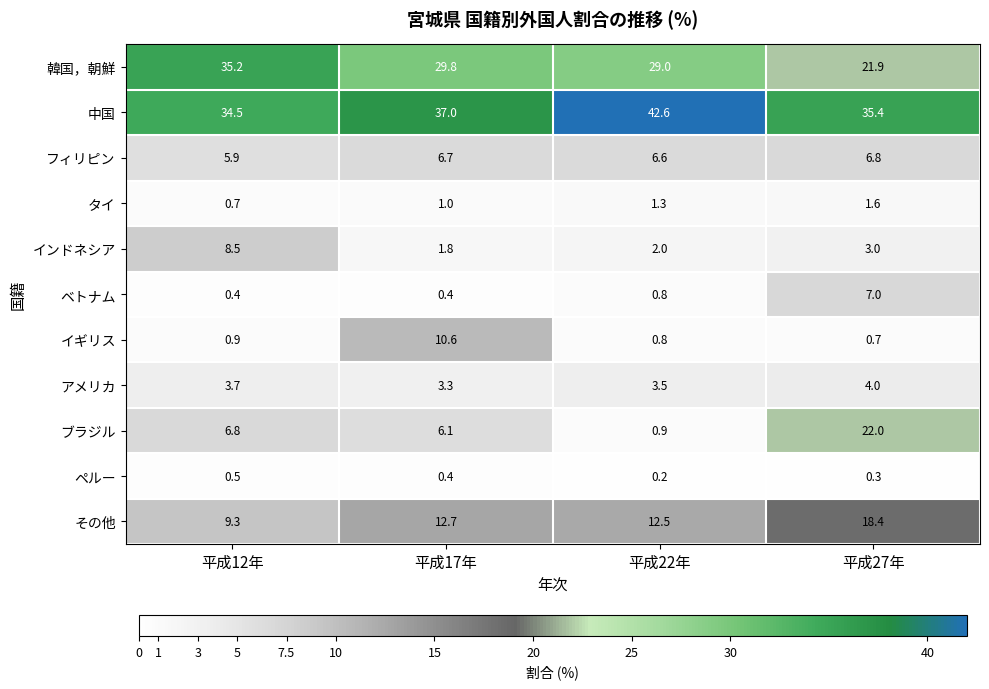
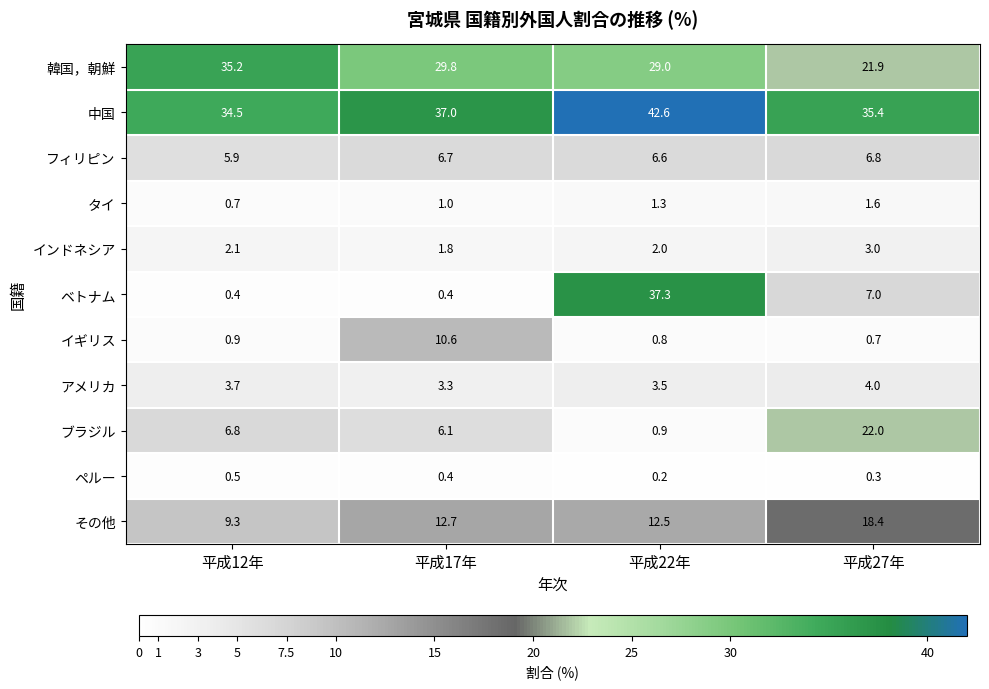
  {
    "韓国，朝鮮": {
      "平成12年": 35.2,
      "平成17年": 29.8,
      "平成22年": 29.0,
      "平成27年": 21.9
    },
    "中国": {
      "平成12年": 34.5,
      "平成17年": 37.0,
      "平成22年": 42.6,
      "平成27年": 35.4
    },
    "フィリピン": {
      "平成12年": 5.9,
      "平成17年": 6.7,
      "平成22年": 6.6,
      "平成27年": 6.8
    },
    "タイ": {
      "平成12年": 0.7,
      "平成17年": 1.0,
      "平成22年": 1.3,
      "平成27年": 1.6
    },
    "インドネシア": {
-     "平成12年": 8.5,
+     "平成12年": 2.1,
      "平成17年": 1.8,
      "平成22年": 2.0,
      "平成27年": 3.0
    },
    "ベトナム": {
      "平成12年": 0.4,
      "平成17年": 0.4,
-     "平成22年": 0.8,
+     "平成22年": 37.3,
      "平成27年": 7.0
    },
    "イギリス": {
      "平成12年": 0.9,
      "平成17年": 10.6,
      "平成22年": 0.8,
      "平成27年": 0.7
    },
    "アメリカ": {
      "平成12年": 3.7,
      "平成17年": 3.3,
      "平成22年": 3.5,
      "平成27年": 4.0
    },
    "ブラジル": {
      "平成12年": 6.8,
      "平成17年": 6.1,
      "平成22年": 0.9,
      "平成27年": 22.0
    },
    "ペルー": {
      "平成12年": 0.5,
      "平成17年": 0.4,
      "平成22年": 0.2,
      "平成27年": 0.3
    },
    "その他": {
      "平成12年": 9.3,
      "平成17年": 12.7,
      "平成22年": 12.5,
      "平成27年": 18.4
    }
  }
